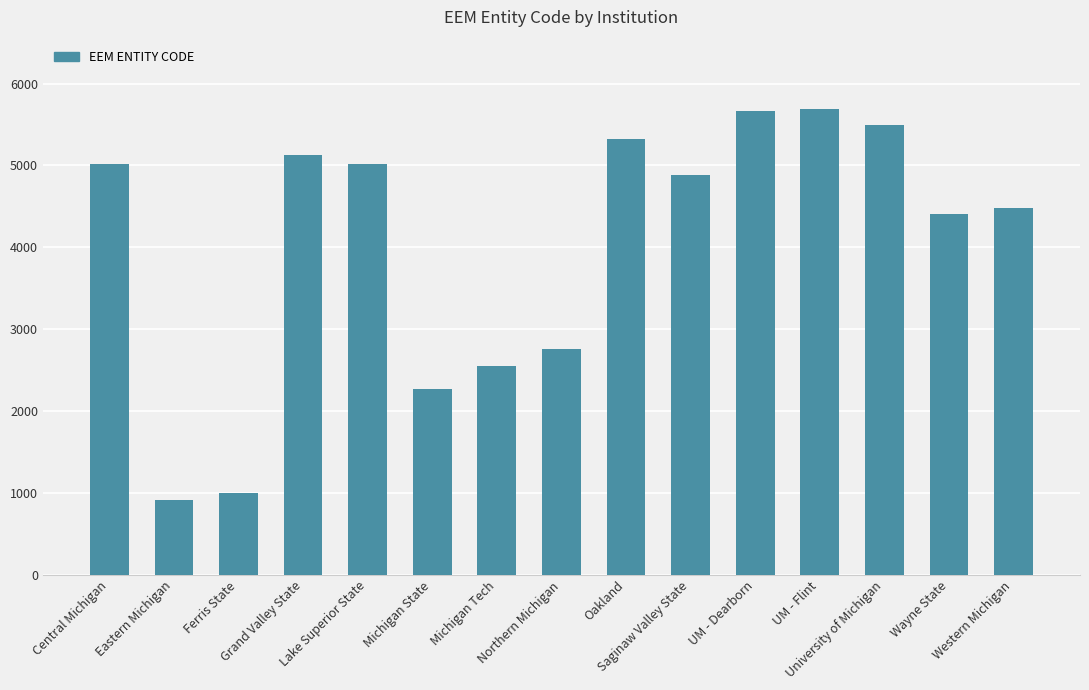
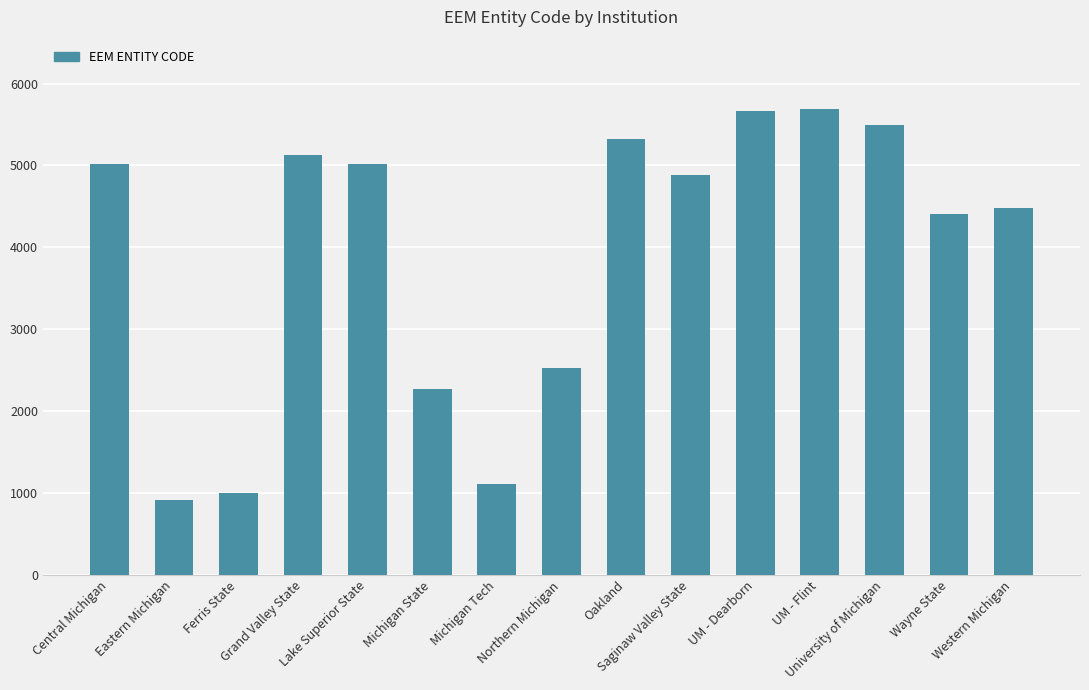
  {
    "Central Michigan": 5000,
    "Eastern Michigan": 900,
    "Ferris State": 1000,
    "Grand Valley State": 5100,
    "Lake Superior State": 5000,
    "Michigan State": 2300,
-   "Michigan Tech": 2600,
-   "Northern Michigan": 2800,
+   "Michigan Tech": 1100,
+   "Northern Michigan": 2500,
    "Oakland": 5300,
    "Saginaw Valley State": 4900,
    "UM - Dearborn": 5700,
    "UM - Flint": 5700,
    "University of Michigan": 5500,
    "Wayne State": 4400,
    "Western Michigan": 4500
  }
